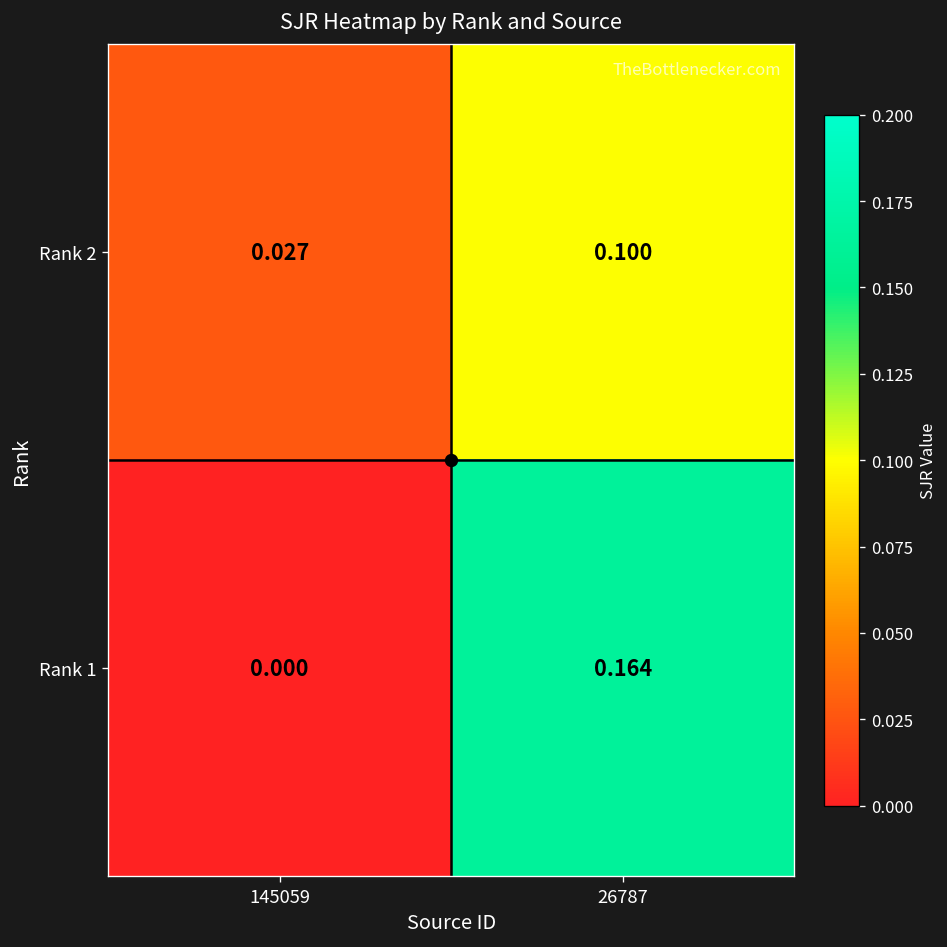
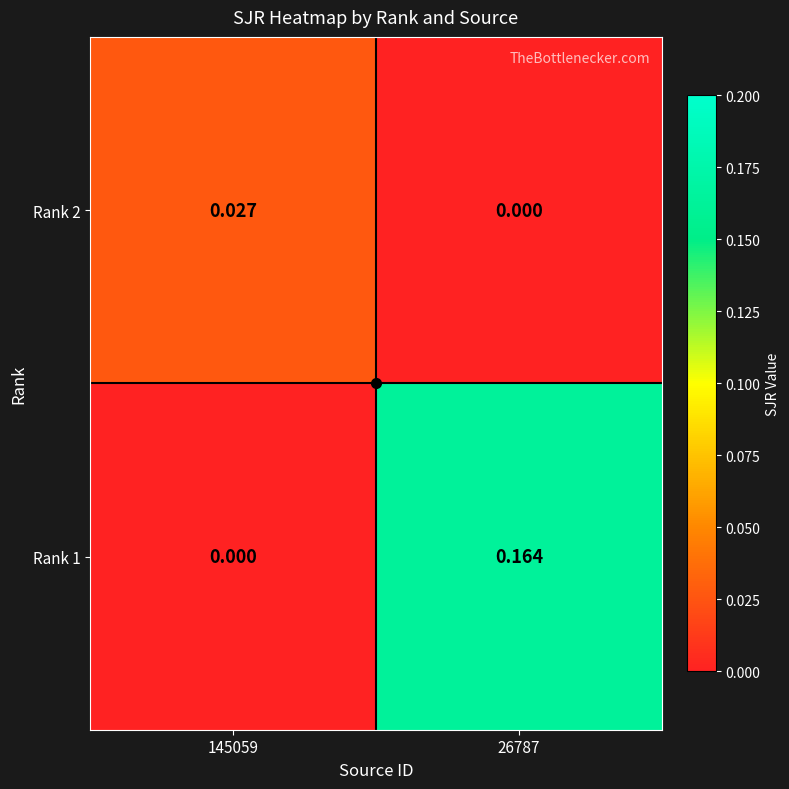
  {
    "Rank 2": {
      "145059": 0.027,
-     "26787": 0.100
+     "26787": 0.000
    },
    "Rank 1": {
      "145059": 0.000,
      "26787": 0.164
    }
  }
